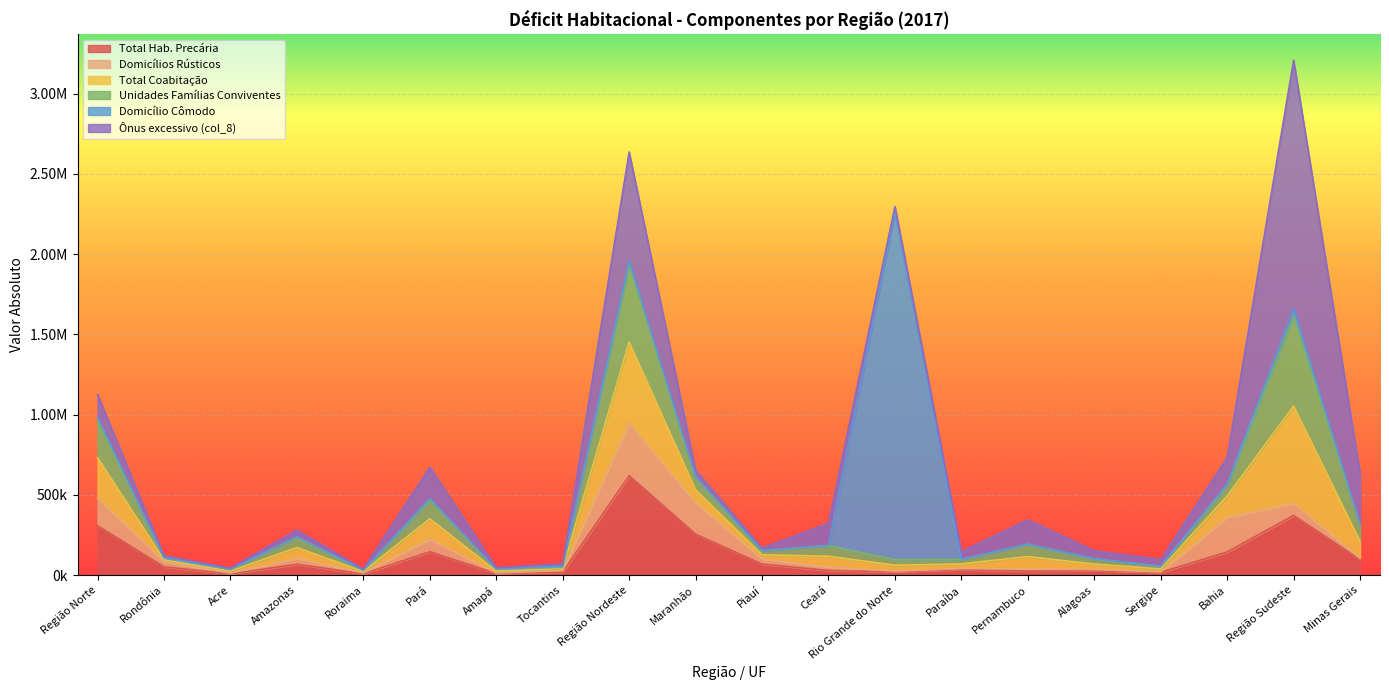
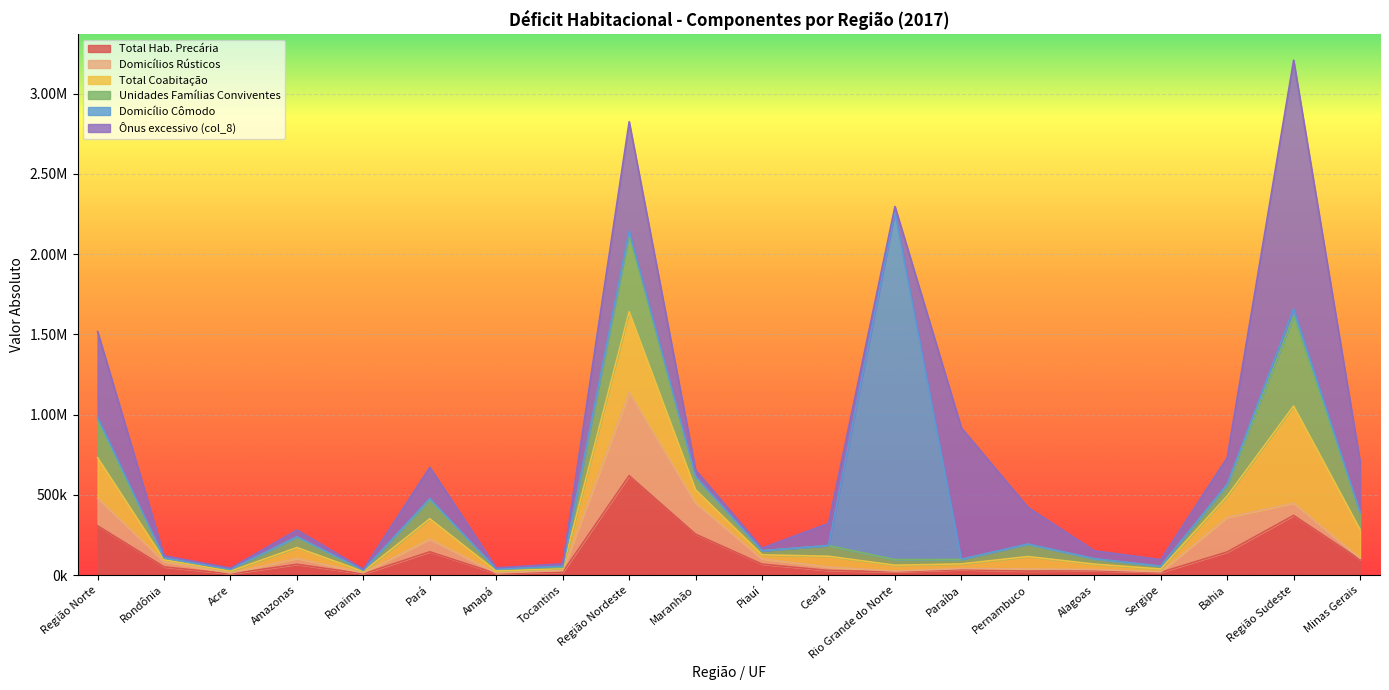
  {
    "Total Hab. Precária": {
      "Região Norte": 310000,
      "Rondônia": 50000,
      "Amazonas": 70000,
      "Pará": 150000,
      "Região Nordeste": 620000,
      "Maranhão": 250000,
      "Piauí": 70000,
      "Ceará": 30000,
      "Bahia": 140000,
      "Região Sudeste": 370000
    },
    "Domicílios Rústicos": {
      "Região Norte": 170000,
      "Amazonas": 40000,
      "Pará": 80000,
-     "Região Nordeste": 330000,
+     "Região Nordeste": 520000,
      "Maranhão": 190000,
      "Piauí": 30000,
      "Ceará": 20000,
      "Bahia": 220000,
      "Região Sudeste": 80000
    },
    "Total Coabitação": {
      "Região Norte": 250000,
      "Amazonas": 70000,
      "Pará": 130000,
      "Região Nordeste": 500000,
      "Maranhão": 80000,
      "Piauí": 30000,
      "Ceará": 70000,
      "Rio Grande do Norte": 40000,
      "Paraíba": 30000,
      "Pernambuco": 80000,
      "Alagoas": 30000,
      "Sergipe": 20000,
      "Bahia": 130000,
      "Região Sudeste": 610000,
-     "Minas Gerais": 110000
+     "Minas Gerais": 180000
    },
    "Unidades Famílias Conviventes": {
      "Região Norte": 230000,
      "Região Nordeste": 480000,
      "Rio Grande do Norte": 40000,
      "Região Sudeste": 560000
    },
    "Domicílio Cômodo": {
      "Região Norte": 20000,
      "Região Nordeste": 20000,
      "Rio Grande do Norte": 2160000,
      "Região Sudeste": 50000
    },
    "Ônus excessivo (col_8)": {
-     "Região Norte": 140000,
+     "Região Norte": 530000,
      "Amazonas": 40000,
      "Pará": 190000,
      "Região Nordeste": 680000,
      "Maranhão": 40000,
      "Piauí": 20000,
      "Ceará": 140000,
      "Rio Grande do Norte": 40000,
-     "Paraíba": 50000,
-     "Pernambuco": 150000,
+     "Paraíba": 820000,
+     "Pernambuco": 230000,
      "Alagoas": 50000,
      "Sergipe": 40000,
      "Bahia": 160000,
      "Região Sudeste": 1550000,
      "Minas Gerais": 320000
    }
  }
